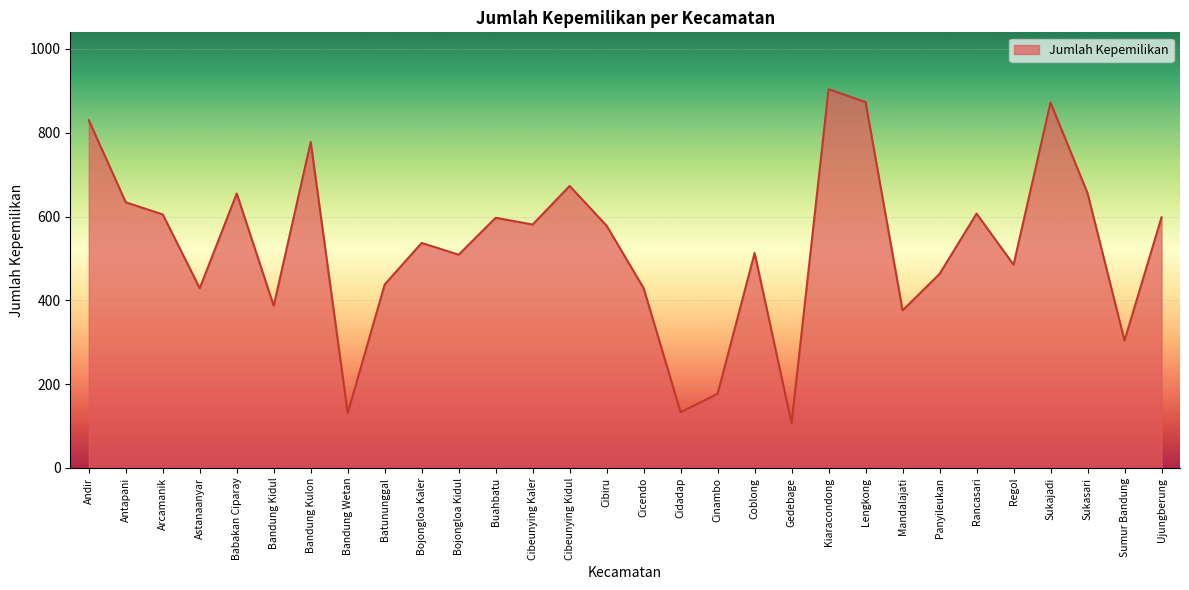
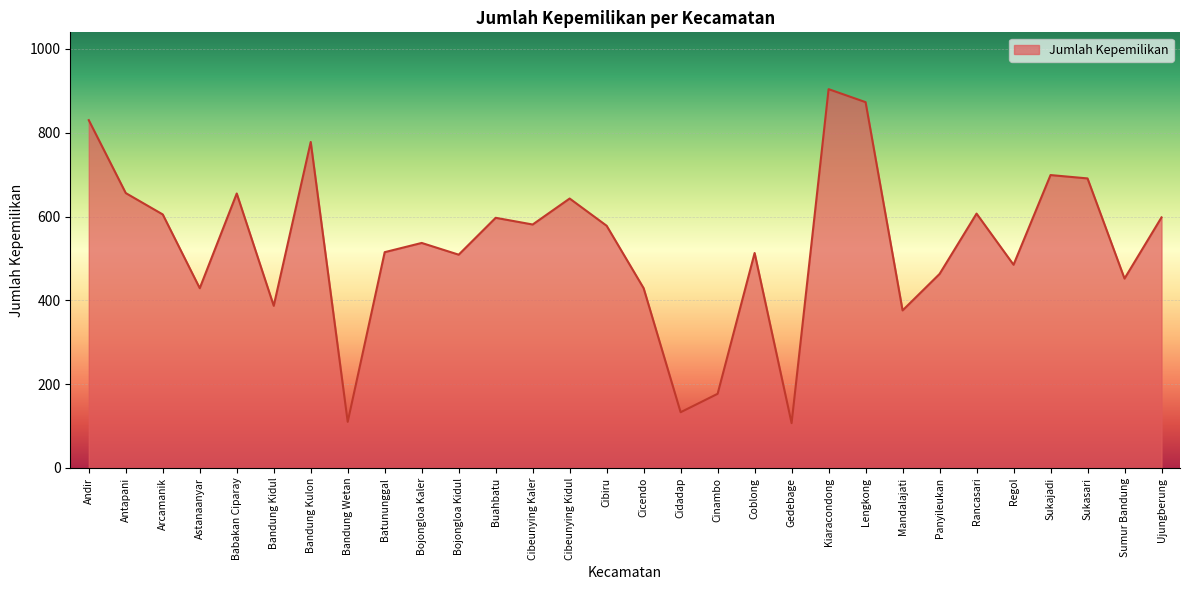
  {
    "Andir": 830,
-   "Antapani": 630,
+   "Antapani": 660,
    "Arcamanik": 610,
    "Astanaanyar": 430,
    "Babakan Ciparay": 660,
    "Bandung Kidul": 390,
    "Bandung Kulon": 780,
-   "Bandung Wetan": 130,
-   "Batununggal": 440,
+   "Bandung Wetan": 110,
+   "Batununggal": 520,
    "Bojongloa Kaler": 540,
    "Bojongloa Kidul": 510,
    "Buahbatu": 600,
    "Cibeunying Kaler": 580,
-   "Cibeunying Kidul": 670,
+   "Cibeunying Kidul": 640,
    "Cibiru": 580,
    "Cicendo": 430,
    "Cidadap": 130,
    "Cinambo": 180,
    "Coblong": 510,
    "Gedebage": 110,
    "Kiaracondong": 900,
    "Lengkong": 870,
    "Mandalajati": 380,
    "Panyileukan": 460,
    "Rancasari": 610,
    "Regol": 490,
-   "Sukajadi": 870,
-   "Sukasari": 660,
-   "Sumur Bandung": 300,
+   "Sukajadi": 700,
+   "Sukasari": 690,
+   "Sumur Bandung": 450,
    "Ujungberung": 600
  }
